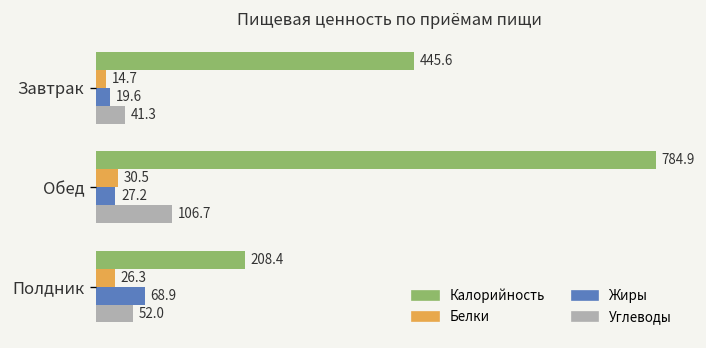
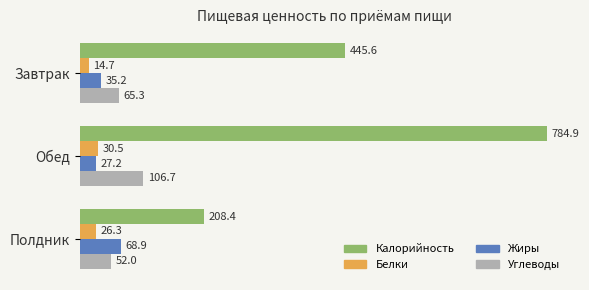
  {
    "Калорийность": {
      "Завтрак": 445.6,
      "Обед": 784.9,
      "Полдник": 208.4
    },
    "Белки": {
      "Завтрак": 14.7,
      "Обед": 30.5,
      "Полдник": 26.3
    },
    "Жиры": {
-     "Завтрак": 19.6,
+     "Завтрак": 35.2,
      "Обед": 27.2,
      "Полдник": 68.9
    },
    "Углеводы": {
-     "Завтрак": 41.3,
+     "Завтрак": 65.3,
      "Обед": 106.7,
      "Полдник": 52.0
    }
  }
